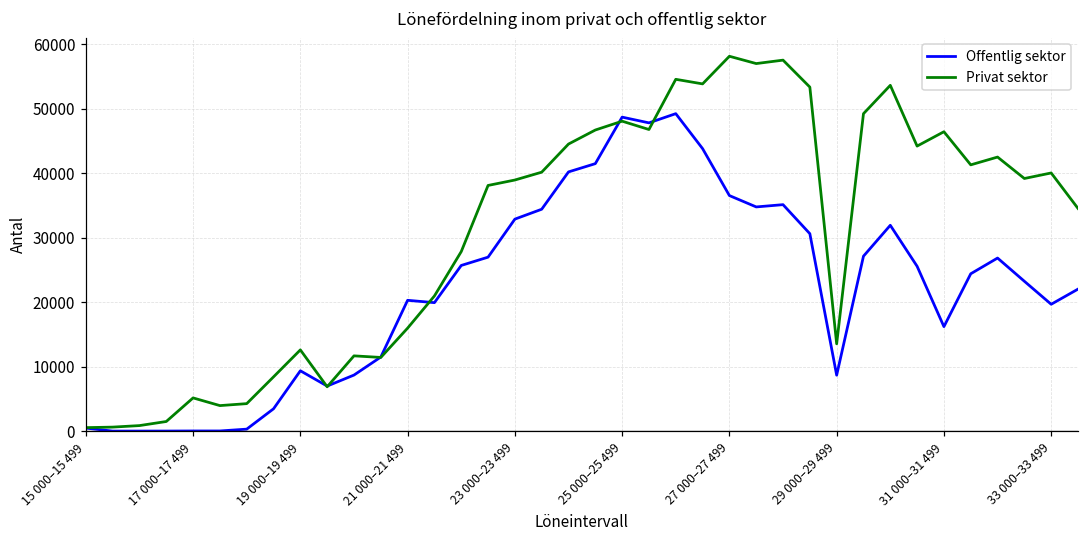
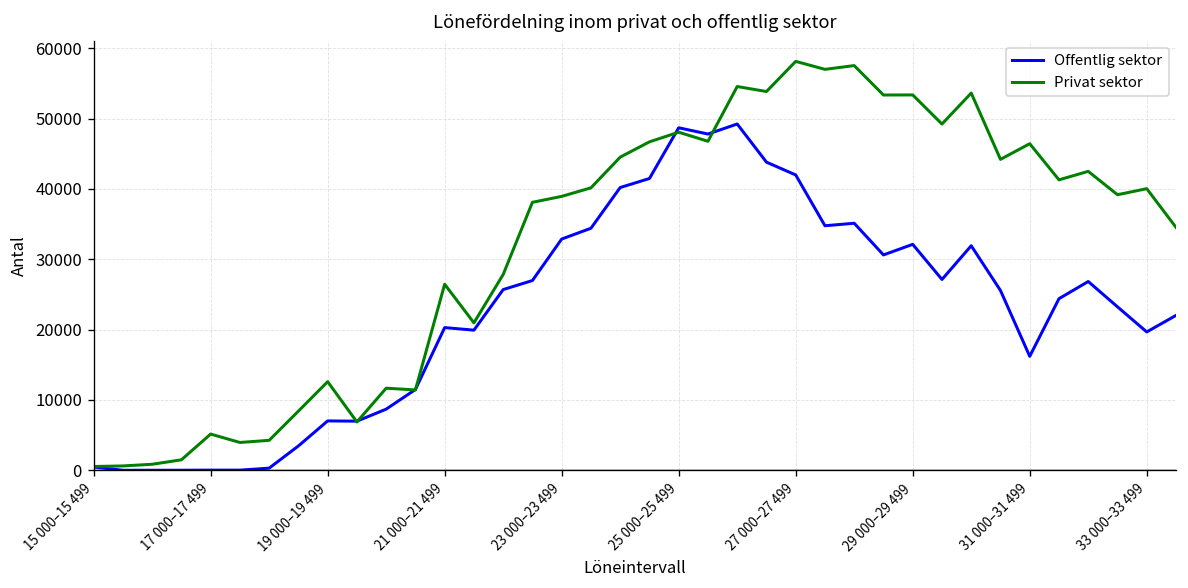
  {
    "Offentlig sektor": {
      "17 000–17 499": 0,
-     "19 000–19 499": 9000,
+     "19 000–19 499": 7000,
      "21 000–21 499": 20000,
      "23 000–23 499": 33000,
      "25 000–25 499": 49000,
-     "27 000–27 499": 37000,
-     "29 000–29 499": 9000,
+     "27 000–27 499": 42000,
+     "29 000–29 499": 32000,
      "31 000–31 499": 16000,
      "33 000–33 499": 20000
    },
    "Privat sektor": {
      "17 000–17 499": 5000,
      "19 000–19 499": 13000,
-     "21 000–21 499": 16000,
+     "21 000–21 499": 26000,
      "23 000–23 499": 39000,
      "25 000–25 499": 48000,
      "27 000–27 499": 58000,
-     "29 000–29 499": 14000,
+     "29 000–29 499": 53000,
      "31 000–31 499": 46000,
      "33 000–33 499": 40000
    }
  }
